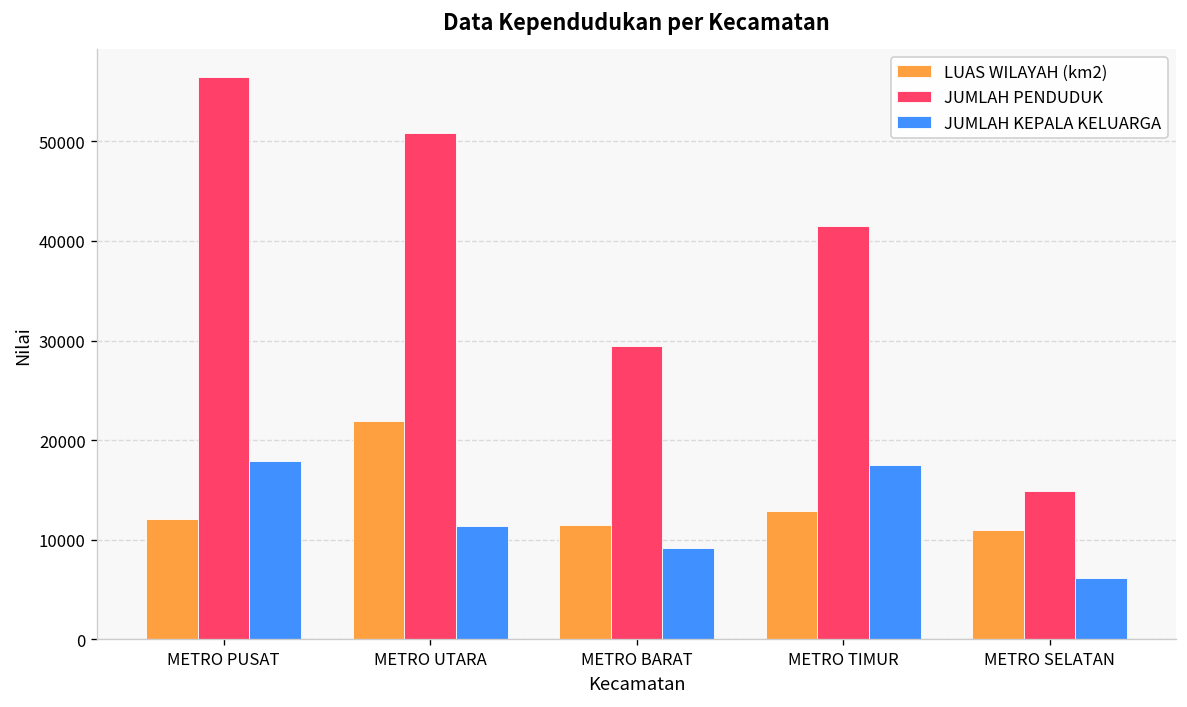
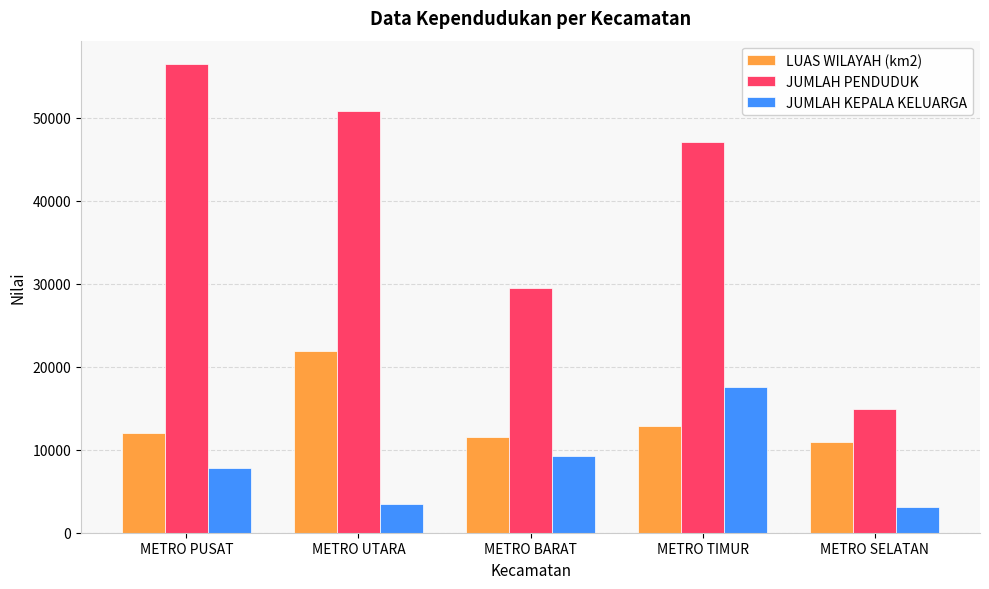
  {
    "LUAS WILAYAH (km2)": {
      "METRO PUSAT": 12000,
      "METRO UTARA": 22000,
      "METRO BARAT": 12000,
      "METRO TIMUR": 13000,
      "METRO SELATAN": 11000
    },
    "JUMLAH PENDUDUK": {
      "METRO PUSAT": 56000,
      "METRO UTARA": 51000,
      "METRO BARAT": 29000,
-     "METRO TIMUR": 41000,
+     "METRO TIMUR": 47000,
      "METRO SELATAN": 15000
    },
    "JUMLAH KEPALA KELUARGA": {
-     "METRO PUSAT": 18000,
-     "METRO UTARA": 11000,
+     "METRO PUSAT": 8000,
+     "METRO UTARA": 3000,
      "METRO BARAT": 9000,
      "METRO TIMUR": 18000,
-     "METRO SELATAN": 6000
+     "METRO SELATAN": 3000
    }
  }
